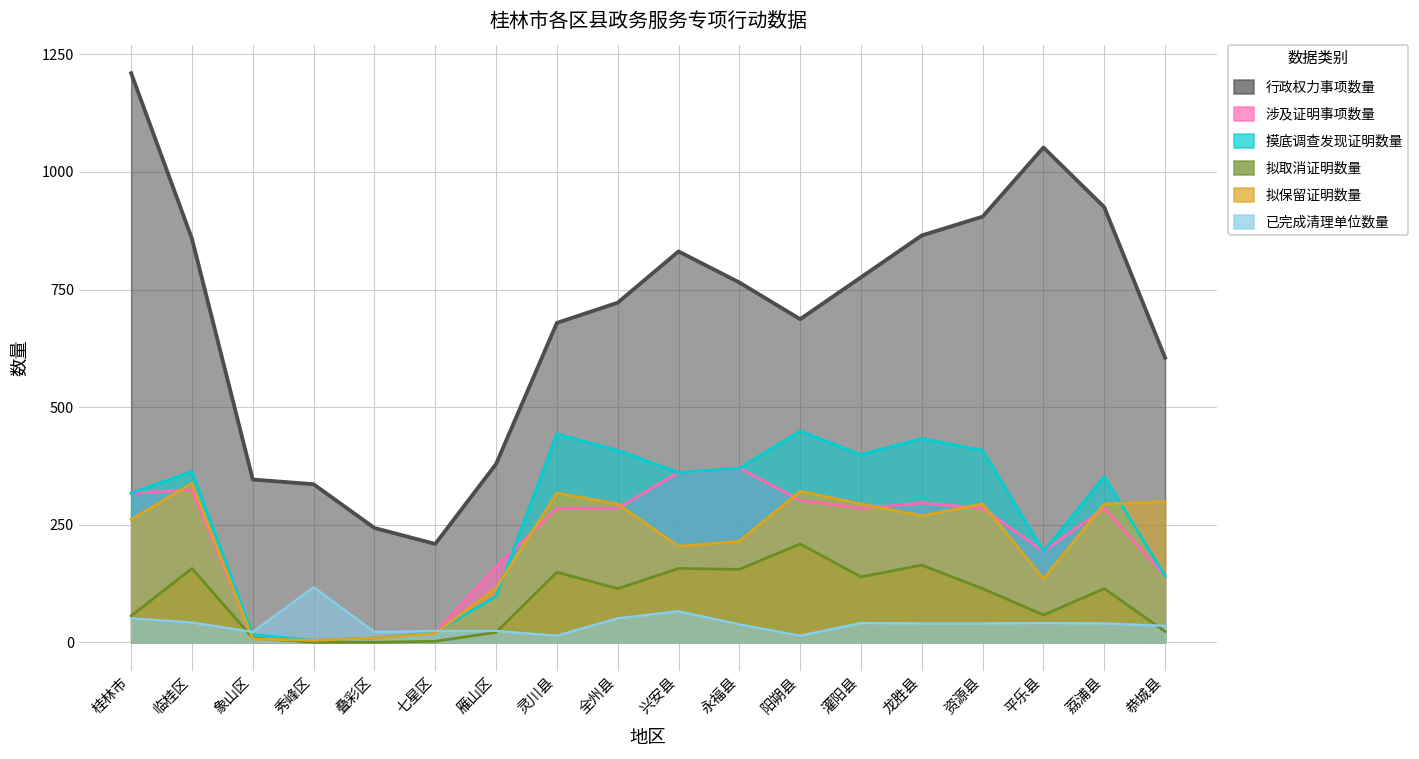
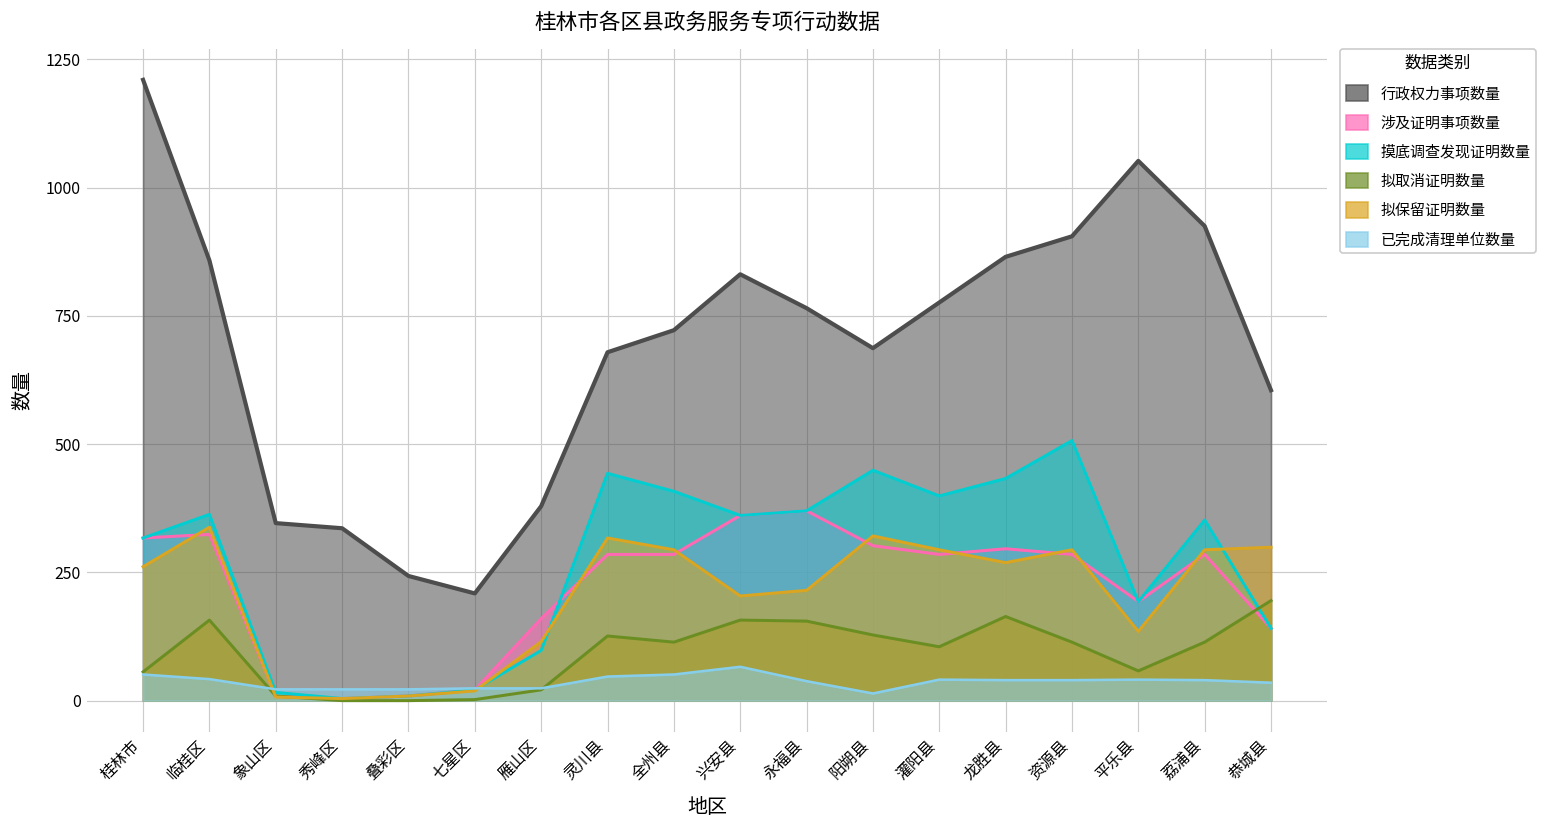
  {
    "行政权力事项数量": {
      "桂林市": 1210,
      "临桂区": 860,
      "象山区": 350,
      "秀峰区": 340,
      "叠彩区": 240,
      "七星区": 210,
      "雁山区": 380,
      "灵川县": 680,
      "全州县": 720,
      "兴安县": 830,
      "永福县": 770,
      "阳朔县": 690,
      "灌阳县": 780,
      "龙胜县": 870,
      "资源县": 910,
      "平乐县": 1050,
      "荔浦县": 930,
      "恭城县": 610
    },
    "涉及证明事项数量": {
      "临桂区": 320,
      "雁山区": 160,
      "灵川县": 290,
      "全州县": 290,
      "阳朔县": 300,
      "灌阳县": 290,
      "龙胜县": 300,
      "资源县": 290,
      "荔浦县": 290
    },
    "摸底调查发现证明数量": {
      "临桂区": 360,
      "雁山区": 100,
      "灵川县": 440,
      "全州县": 410,
      "阳朔县": 450,
      "灌阳县": 400,
      "龙胜县": 430,
-     "资源县": 410,
+     "资源县": 510,
      "荔浦县": 350
    },
    "拟取消证明数量": {
      "临桂区": 160,
      "叠彩区": 0,
      "七星区": 0,
-     "灵川县": 150,
+     "灵川县": 130,
      "全州县": 110,
      "兴安县": 160,
      "永福县": 160,
-     "阳朔县": 210,
-     "灌阳县": 140,
+     "阳朔县": 130,
+     "灌阳县": 110,
      "龙胜县": 160,
      "资源县": 110,
      "平乐县": 60,
      "荔浦县": 110,
-     "恭城县": 20
+     "恭城县": 200
    },
    "拟保留证明数量": {
      "桂林市": 260,
      "临桂区": 340,
      "雁山区": 120,
      "灵川县": 320,
      "全州县": 290,
      "兴安县": 200,
      "永福县": 220,
      "阳朔县": 320,
      "灌阳县": 290,
      "龙胜县": 270,
      "资源县": 290,
      "平乐县": 140,
      "荔浦县": 290,
      "恭城县": 300
    },
    "已完成清理单位数量": {
      "临桂区": 40,
-     "秀峰区": 120,
+     "秀峰区": 20,
      "叠彩区": 20,
-     "灵川县": 10,
+     "灵川县": 50,
      "全州县": 50,
      "兴安县": 70,
      "永福县": 40,
      "阳朔县": 10,
      "灌阳县": 40,
      "龙胜县": 40,
      "资源县": 40,
      "平乐县": 40,
      "荔浦县": 40,
      "恭城县": 40
    }
  }
